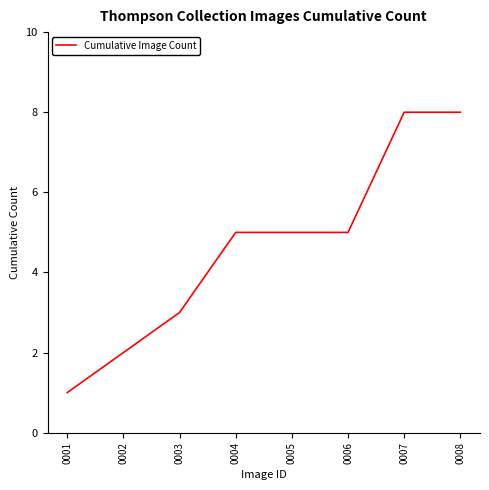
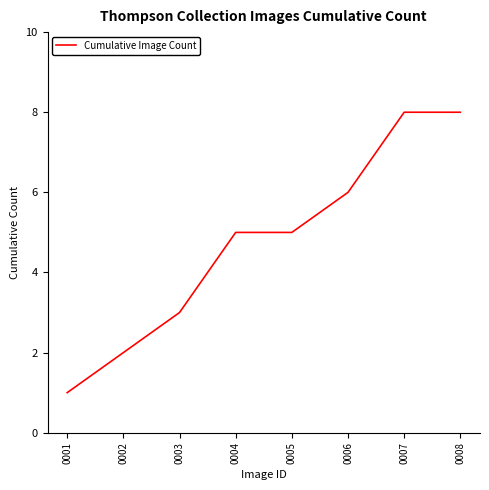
  {
    "0001": 1,
    "0002": 2,
    "0003": 3,
    "0004": 5,
    "0005": 5,
-   "0006": 5,
+   "0006": 6,
    "0007": 8,
    "0008": 8
  }
